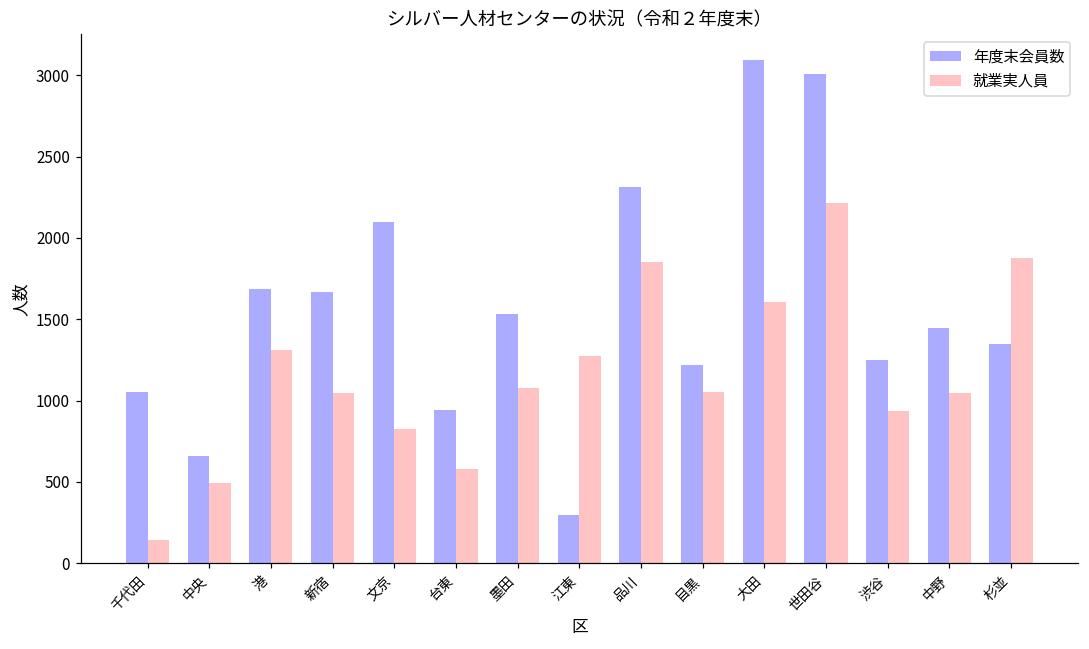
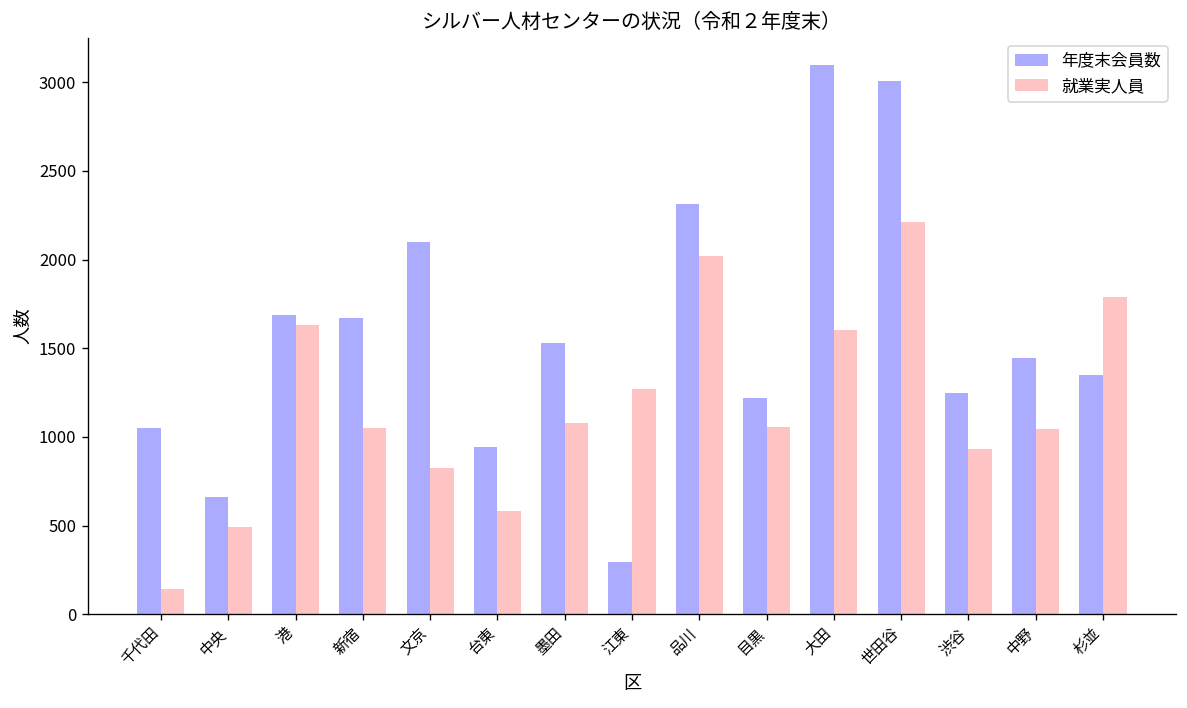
  {
    "年度末会員数": {
      "千代田": 1050,
      "中央": 660,
      "港": 1690,
      "新宿": 1670,
      "文京": 2100,
      "台東": 940,
      "墨田": 1530,
      "江東": 300,
      "品川": 2320,
      "目黒": 1220,
      "大田": 3100,
      "世田谷": 3010,
      "渋谷": 1250,
      "中野": 1450,
      "杉並": 1350
    },
    "就業実人員": {
      "千代田": 150,
      "中央": 490,
-     "港": 1310,
+     "港": 1630,
      "新宿": 1050,
      "文京": 830,
      "台東": 580,
      "墨田": 1080,
      "江東": 1270,
-     "品川": 1850,
+     "品川": 2020,
      "目黒": 1060,
      "大田": 1600,
      "世田谷": 2210,
      "渋谷": 930,
      "中野": 1050,
-     "杉並": 1880
+     "杉並": 1790
    }
  }
